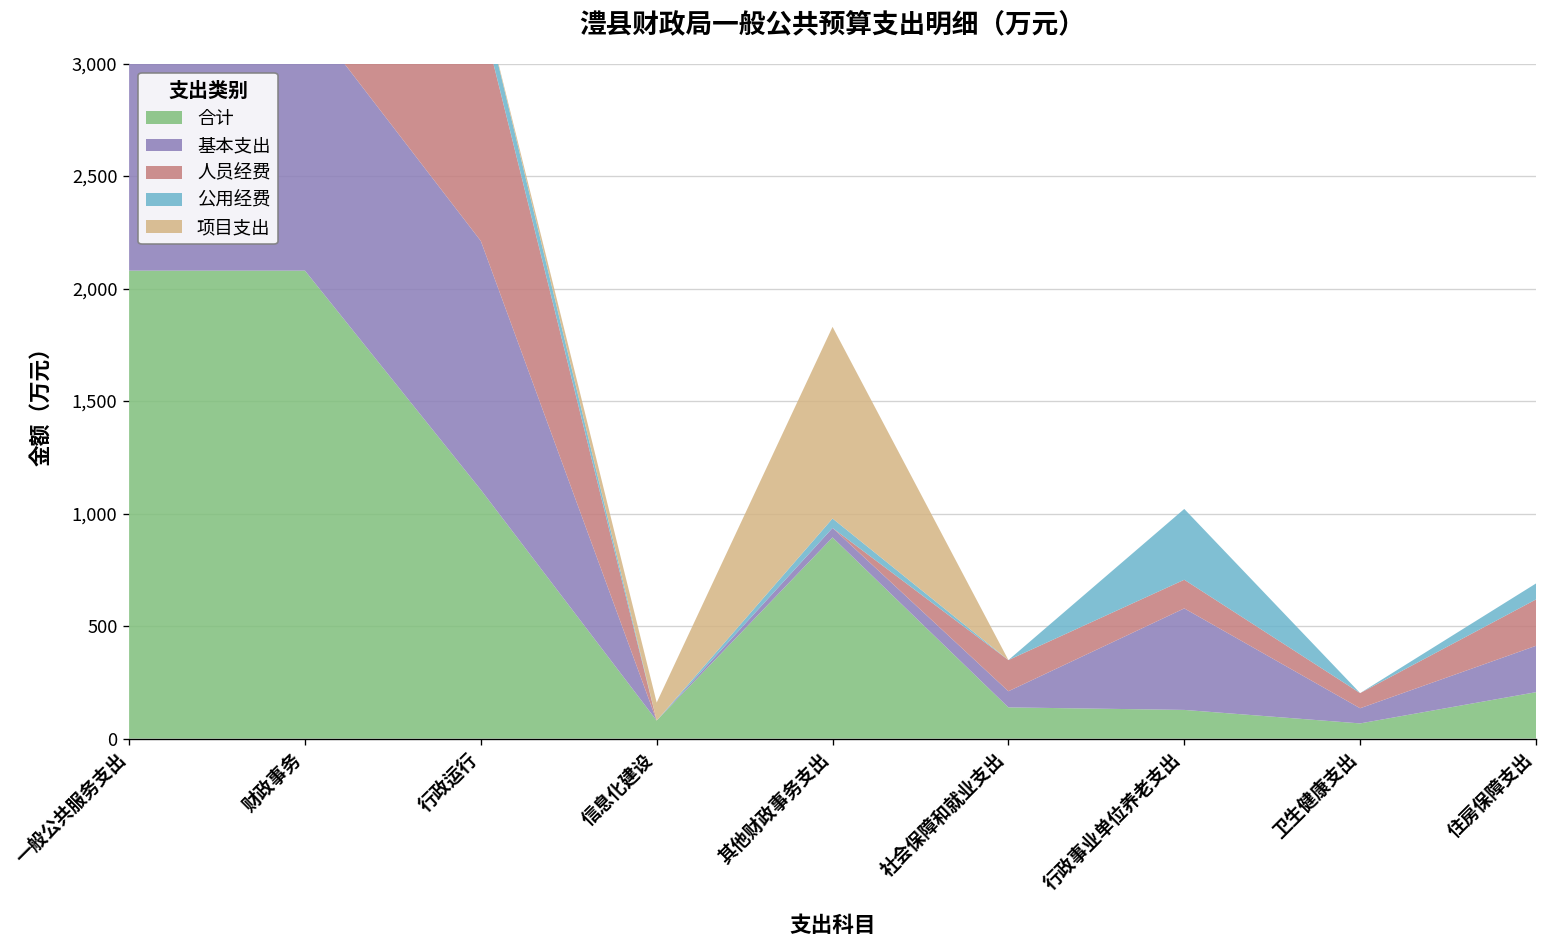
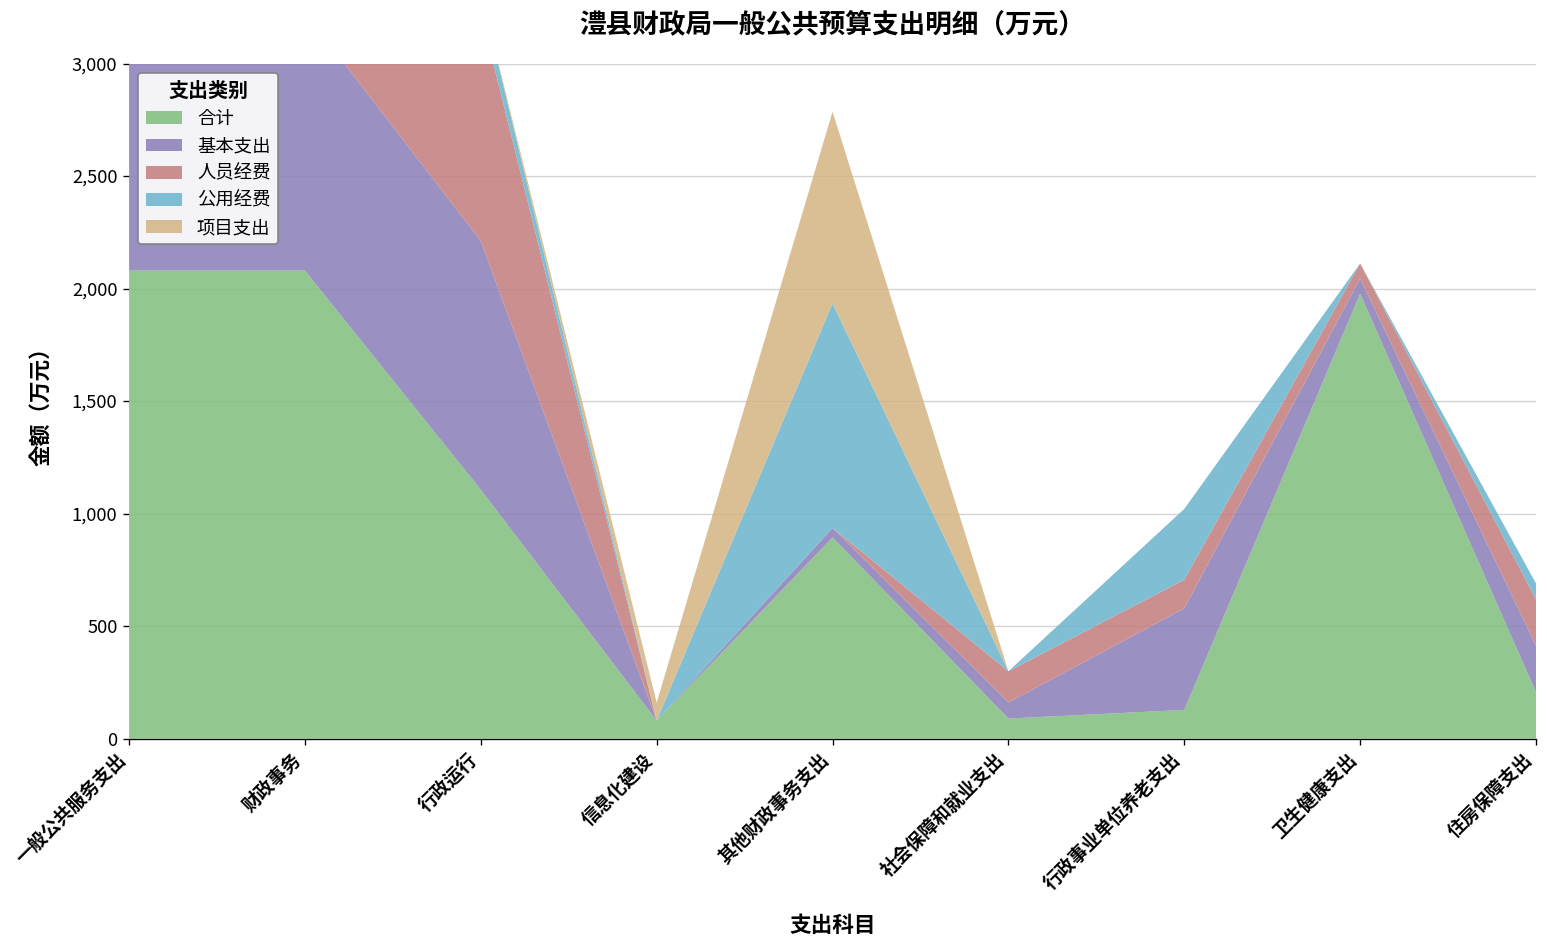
  {
    "合计": {
      "一般公共服务支出": "2,080",
      "财政事务": "2,080",
      "行政运行": "1,110",
      "其他财政事务支出": "890",
-     "社会保障和就业支出": "140",
+     "社会保障和就业支出": "90",
      "行政事业单位养老支出": "130",
-     "卫生健康支出": "70",
+     "卫生健康支出": "1,980",
      "住房保障支出": "210"
    },
    "基本支出": {
      "行政运行": "1,110",
      "社会保障和就业支出": "70",
      "行政事业单位养老支出": "450",
      "卫生健康支出": "70",
      "住房保障支出": "210"
    },
    "公用经费": {
-     "其他财政事务支出": "40"
+     "其他财政事务支出": "1,000"
    }
  }
